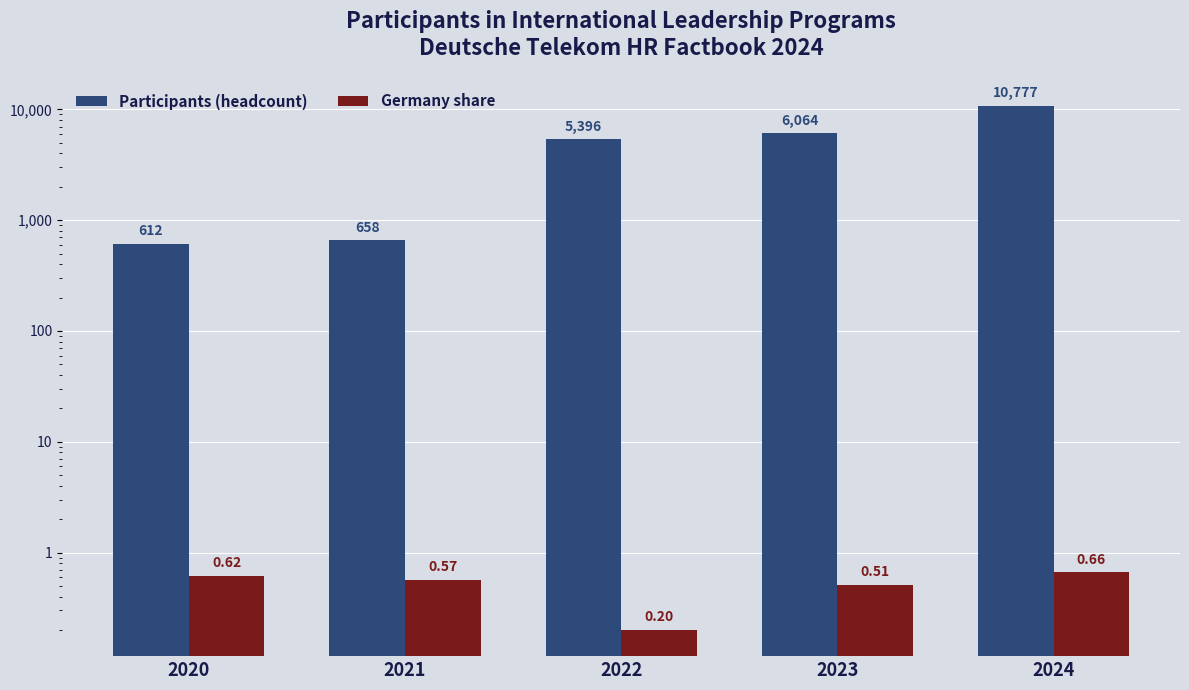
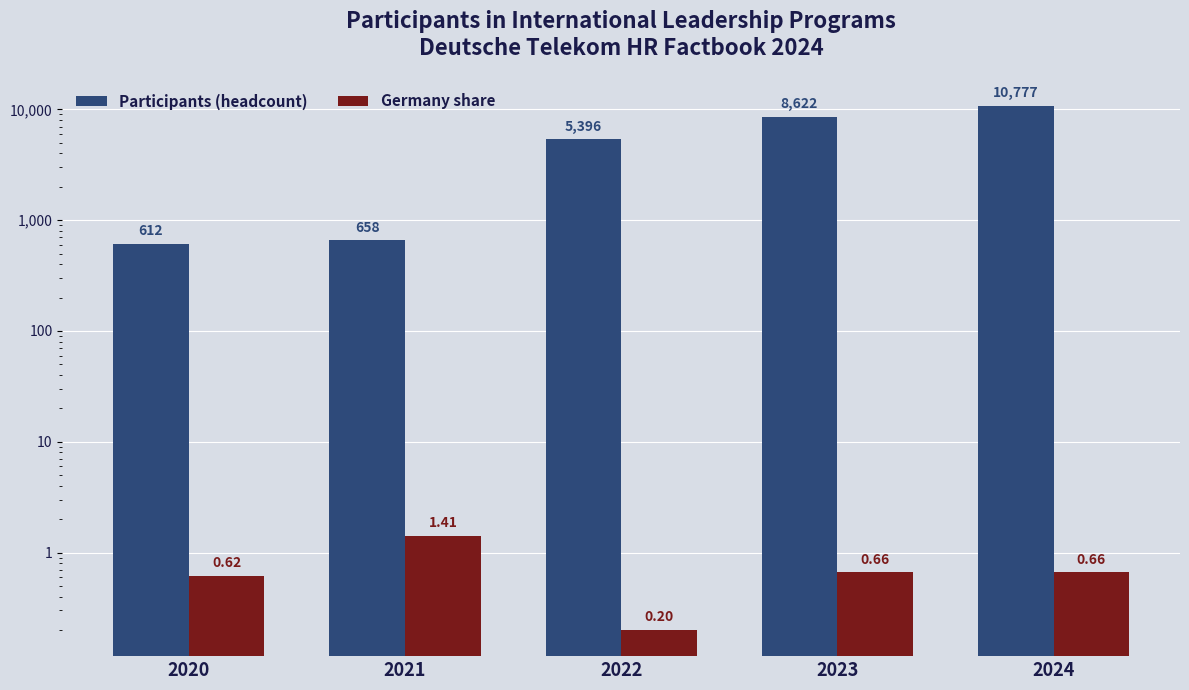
  {
    "Participants (headcount)": {
      "2020": "612",
      "2021": "658",
      "2022": "5,396",
-     "2023": "6,064",
+     "2023": "8,622",
      "2024": "10,777"
    },
    "Germany share": {
      "2020": "0.62",
-     "2021": "0.57",
+     "2021": "1.41",
      "2022": "0.20",
-     "2023": "0.51",
+     "2023": "0.66",
      "2024": "0.66"
    }
  }
